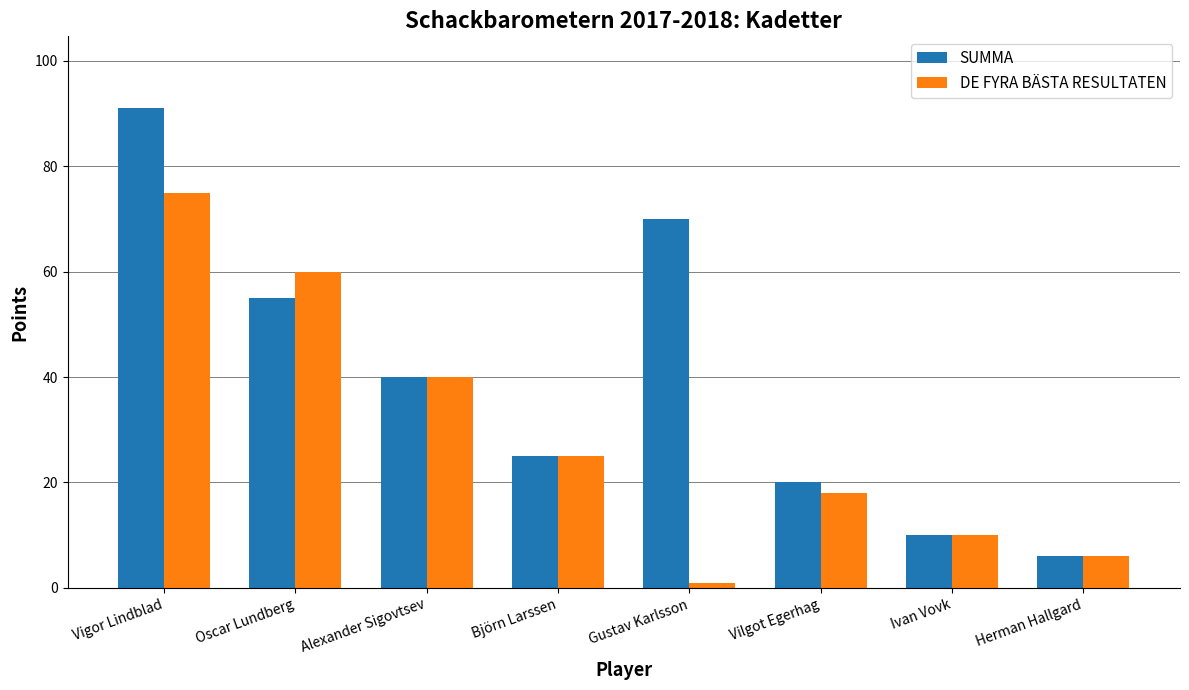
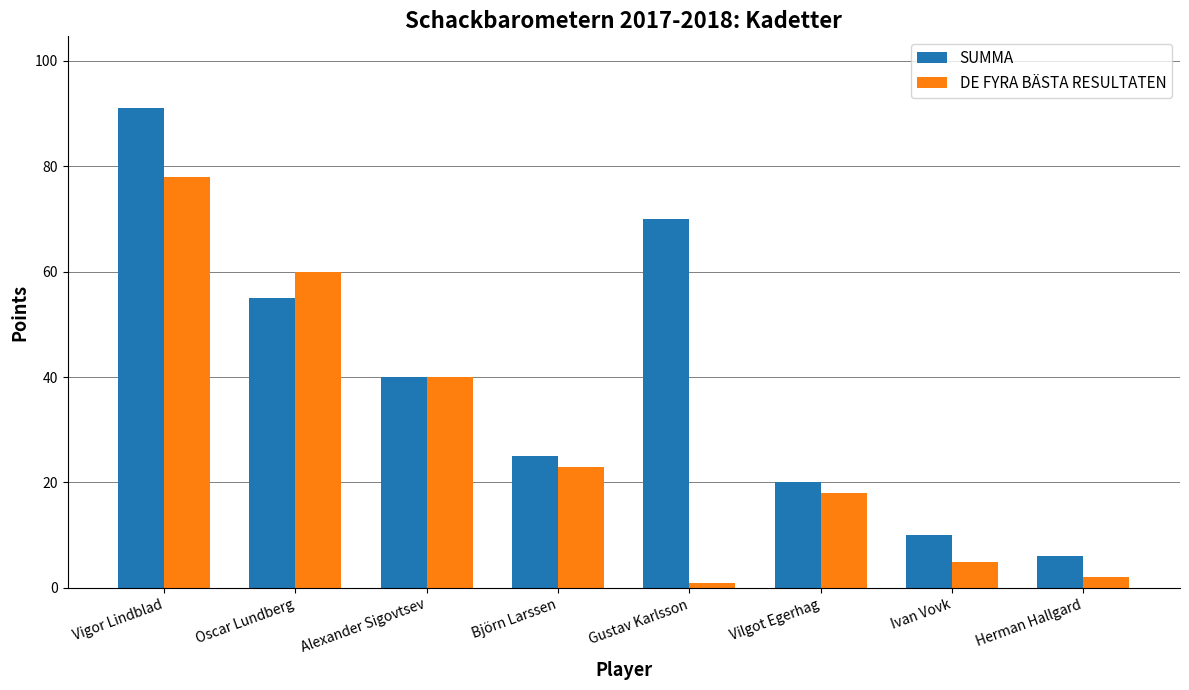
  {
    "SUMMA": {
      "Vigor Lindblad": 91,
      "Oscar Lundberg": 55,
      "Alexander Sigovtsev": 40,
      "Björn Larssen": 25,
      "Gustav Karlsson": 70,
      "Vilgot Egerhag": 20,
      "Ivan Vovk": 10,
      "Herman Hallgard": 6
    },
    "DE FYRA BÄSTA RESULTATEN": {
-     "Vigor Lindblad": 75,
+     "Vigor Lindblad": 78,
      "Oscar Lundberg": 60,
      "Alexander Sigovtsev": 40,
-     "Björn Larssen": 25,
+     "Björn Larssen": 23,
      "Gustav Karlsson": 1,
      "Vilgot Egerhag": 18,
-     "Ivan Vovk": 10,
-     "Herman Hallgard": 6
+     "Ivan Vovk": 5,
+     "Herman Hallgard": 2
    }
  }
